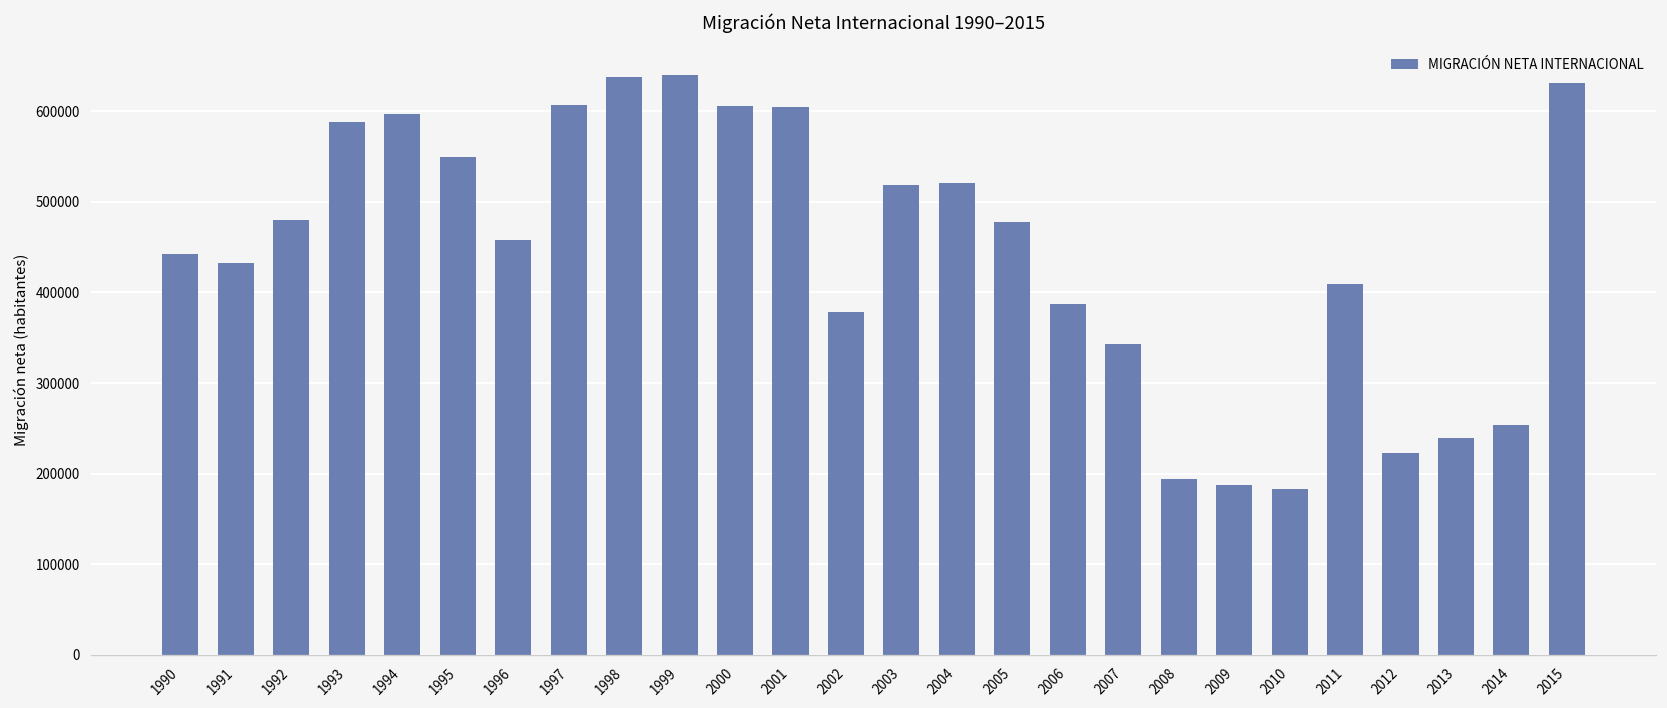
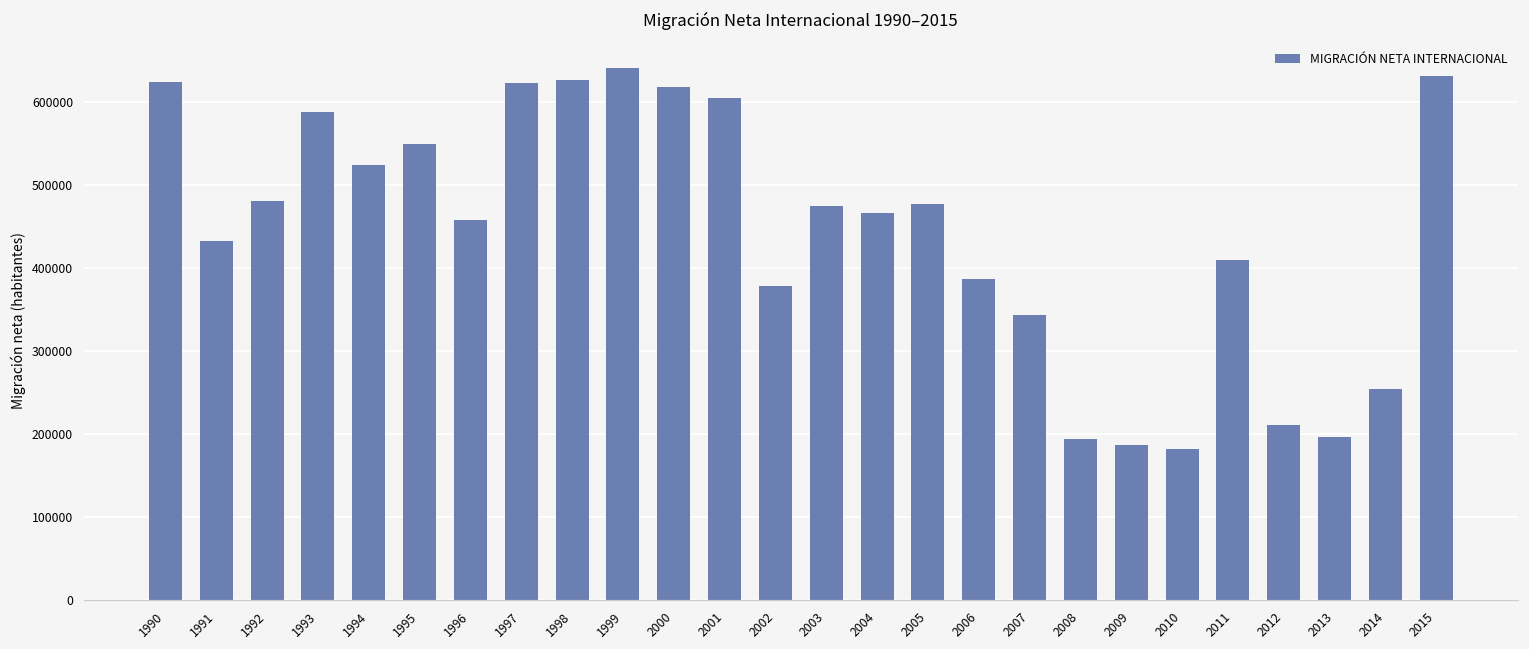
  {
-   "1990": 440000,
+   "1990": 620000,
    "1991": 430000,
    "1992": 480000,
    "1993": 590000,
-   "1994": 600000,
+   "1994": 520000,
    "1995": 550000,
    "1996": 460000,
-   "1997": 610000,
-   "1998": 640000,
+   "1997": 620000,
+   "1998": 630000,
    "1999": 640000,
-   "2000": 610000,
+   "2000": 620000,
    "2001": 610000,
    "2002": 380000,
-   "2003": 520000,
-   "2004": 520000,
+   "2003": 470000,
+   "2004": 470000,
    "2005": 480000,
    "2006": 390000,
    "2007": 340000,
    "2008": 190000,
    "2009": 190000,
    "2010": 180000,
    "2011": 410000,
-   "2012": 220000,
-   "2013": 240000,
+   "2012": 210000,
+   "2013": 200000,
    "2014": 250000,
    "2015": 630000
  }
